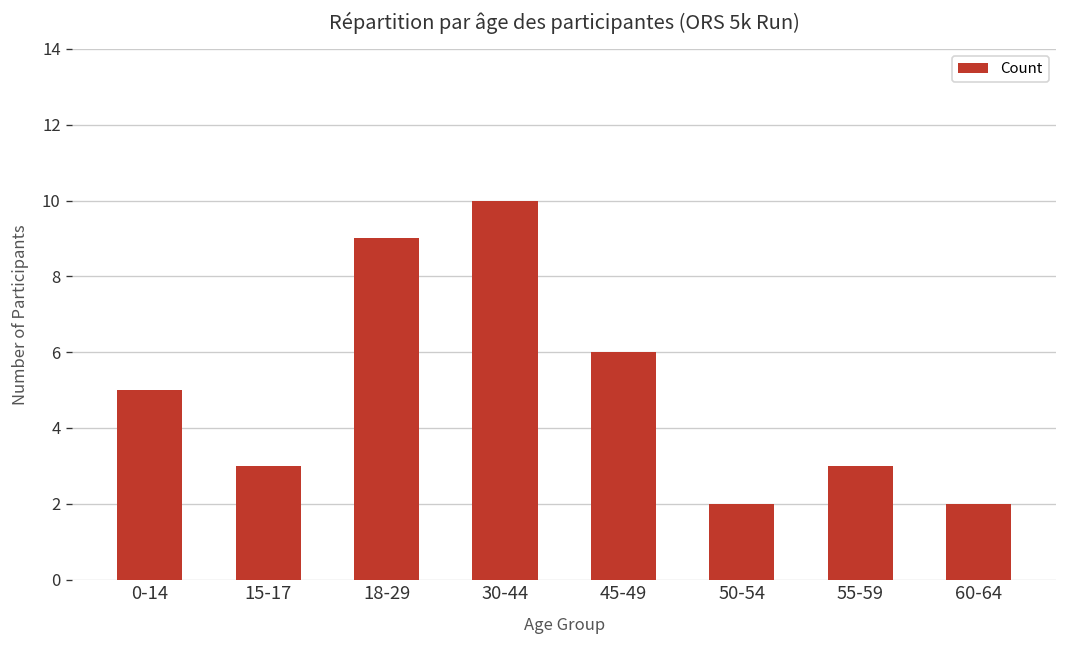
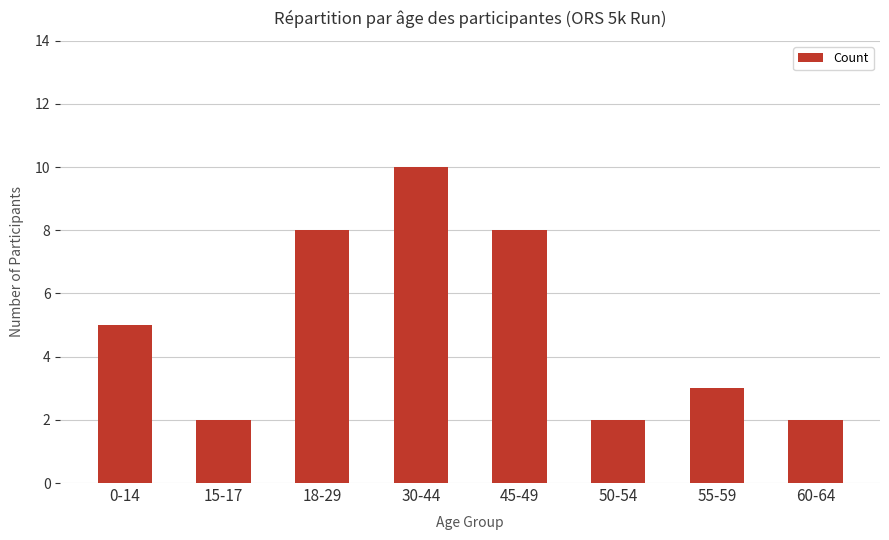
  {
    "0-14": 5,
-   "15-17": 3,
-   "18-29": 9,
+   "15-17": 2,
+   "18-29": 8,
    "30-44": 10,
-   "45-49": 6,
+   "45-49": 8,
    "50-54": 2,
    "55-59": 3,
    "60-64": 2
  }
